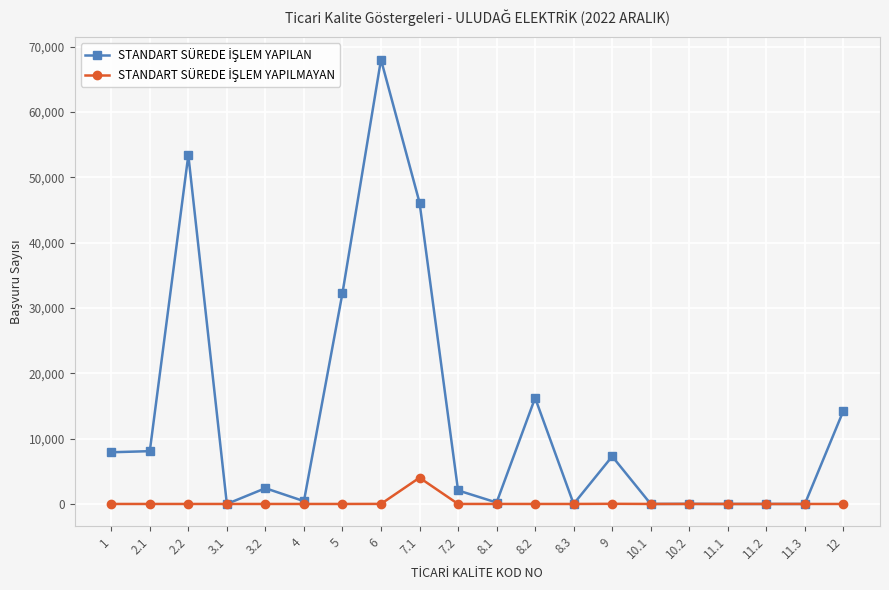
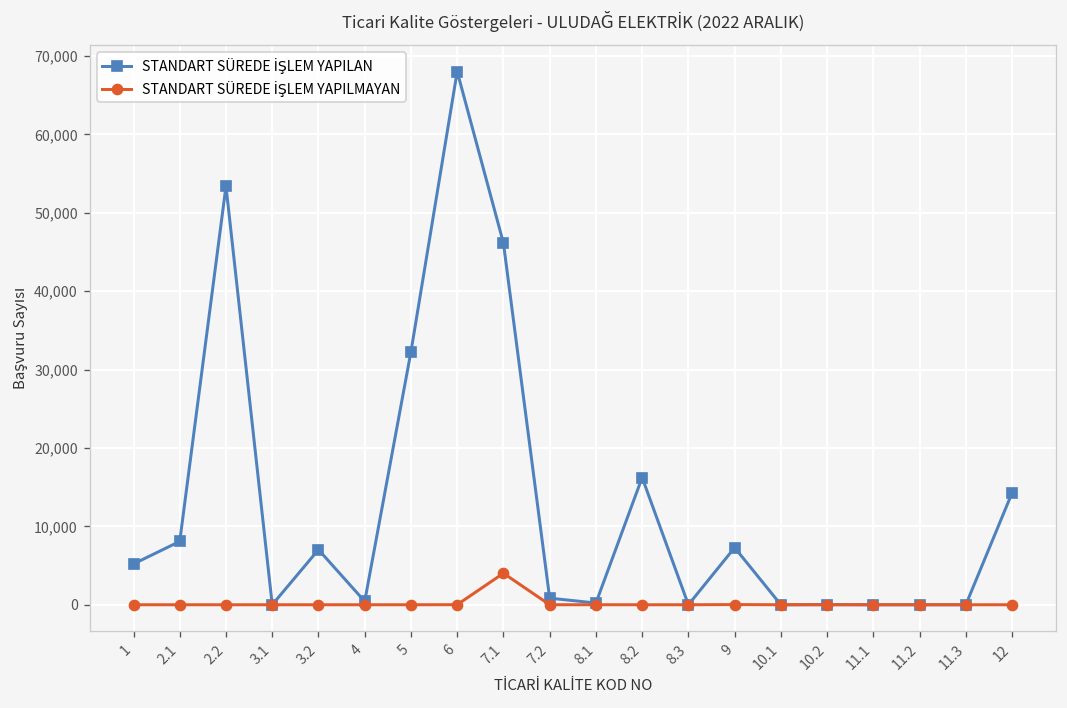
  {
    "STANDART SÜREDE İŞLEM YAPILAN": {
-     "1": "8,000",
+     "1": "5,000",
      "2.1": "8,000",
      "2.2": "53,000",
-     "3.2": "2,000",
+     "3.2": "7,000",
      "4": "0",
      "5": "32,000",
      "6": "68,000",
      "7.1": "46,000",
-     "7.2": "2,000",
+     "7.2": "1,000",
      "8.2": "16,000",
      "9": "7,000",
      "12": "14,000"
    },
    "STANDART SÜREDE İŞLEM YAPILMAYAN": {
      "1": "0",
      "2.1": "0",
      "2.2": "0",
      "3.2": "0",
      "4": "0",
      "5": "0",
      "6": "0",
      "7.1": "4,000",
      "7.2": "0",
      "8.2": "0",
      "9": "0",
      "12": "0"
    }
  }
